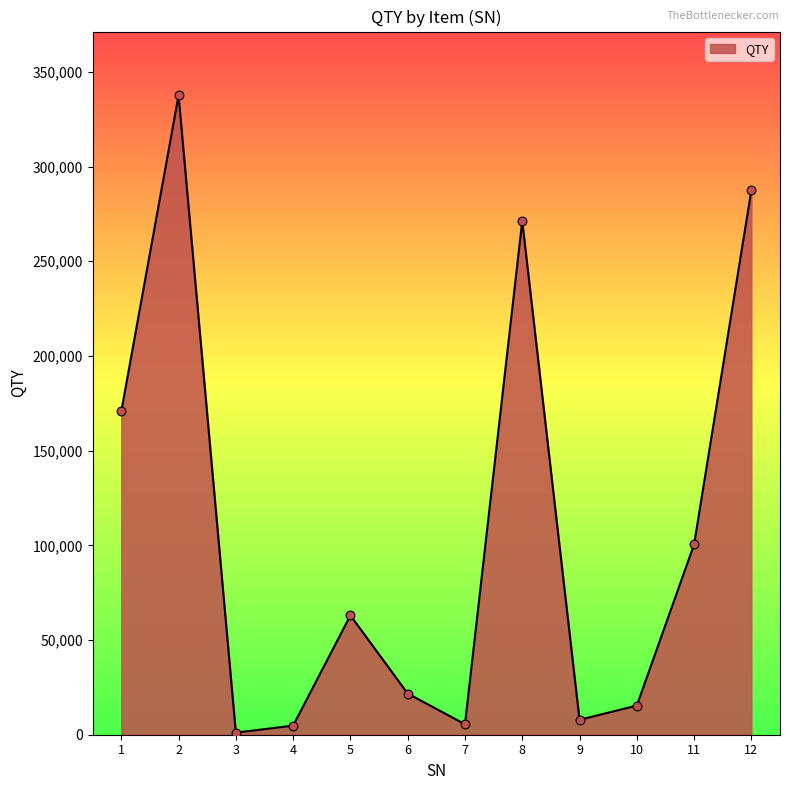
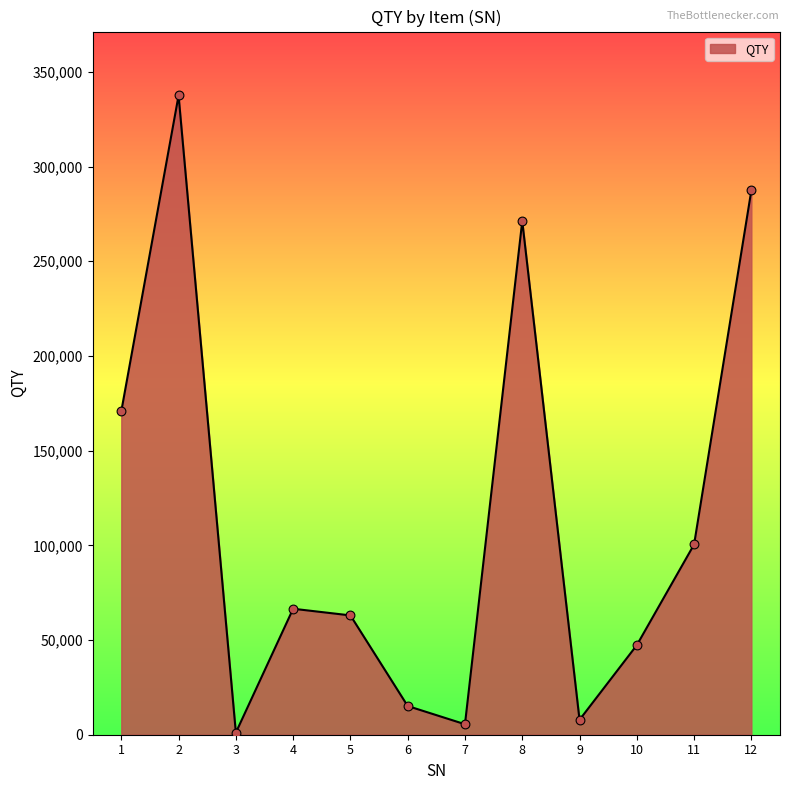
  {
    "1": "171,000",
    "2": "338,000",
    "3": "1,000",
-   "4": "5,000",
+   "4": "67,000",
    "5": "63,000",
-   "6": "22,000",
+   "6": "15,000",
    "7": "6,000",
    "8": "271,000",
    "9": "8,000",
-   "10": "15,000",
+   "10": "47,000",
    "11": "100,000",
    "12": "287,000"
  }
